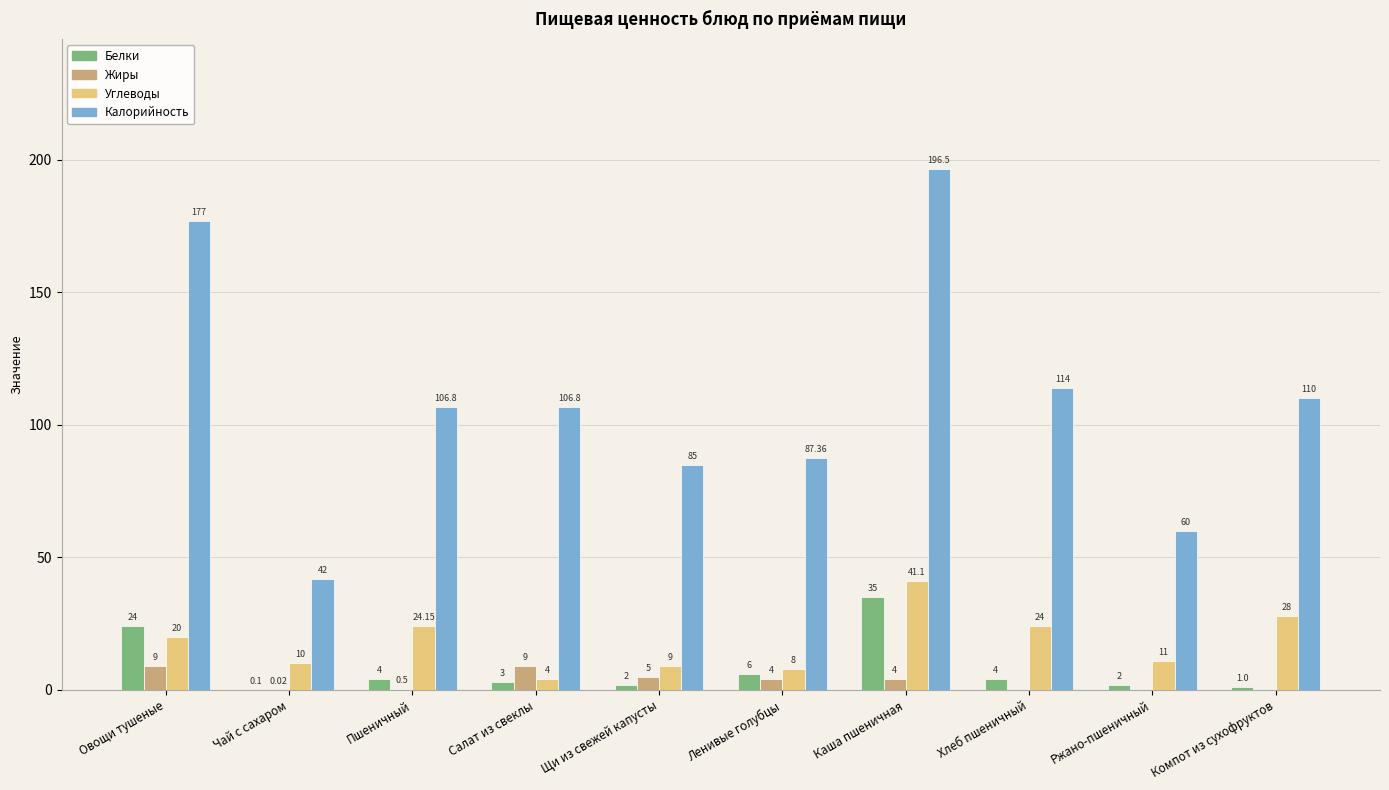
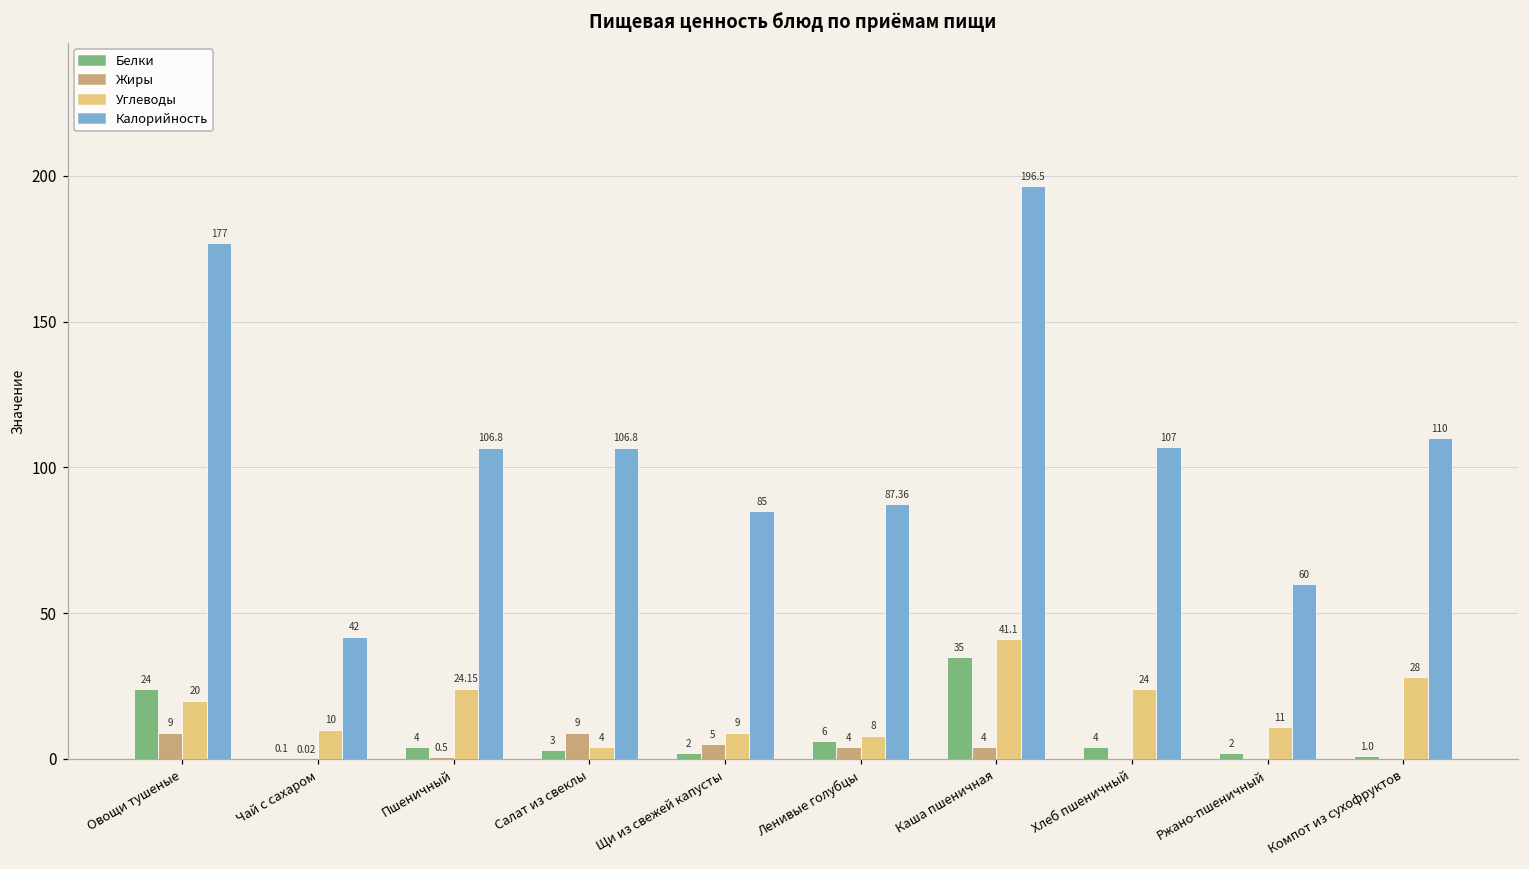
  {
    "Белки": {
      "Овощи тушеные": 24,
      "Чай с сахаром": 0.1,
      "Пшеничный": 4,
      "Салат из свеклы": 3,
      "Щи из свежей капусты": 2,
      "Ленивые голубцы": 6,
      "Каша пшеничная": 35,
      "Хлеб пшеничный": 4,
      "Ржано-пшеничный": 2,
      "Компот из сухофруктов": 1.0
    },
    "Калорийность": {
      "Овощи тушеные": 177,
      "Чай с сахаром": 42,
      "Пшеничный": 106.8,
      "Салат из свеклы": 106.8,
      "Щи из свежей капусты": 85,
      "Ленивые голубцы": 87.36,
      "Каша пшеничная": 196.5,
-     "Хлеб пшеничный": 114,
+     "Хлеб пшеничный": 107,
      "Ржано-пшеничный": 60,
      "Компот из сухофруктов": 110
    }
  }
